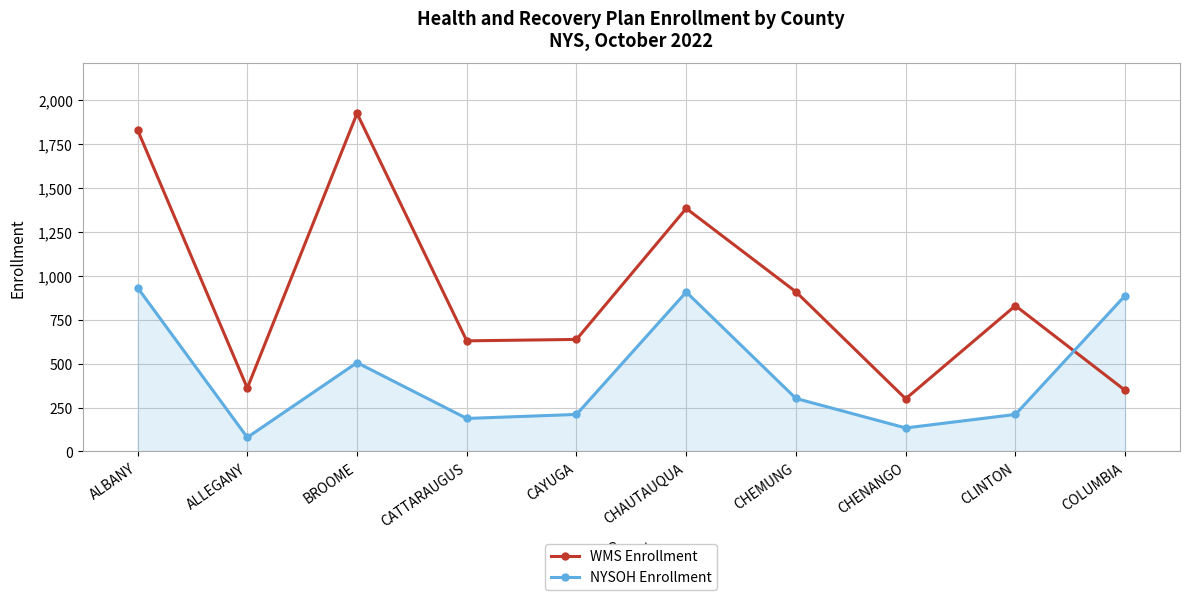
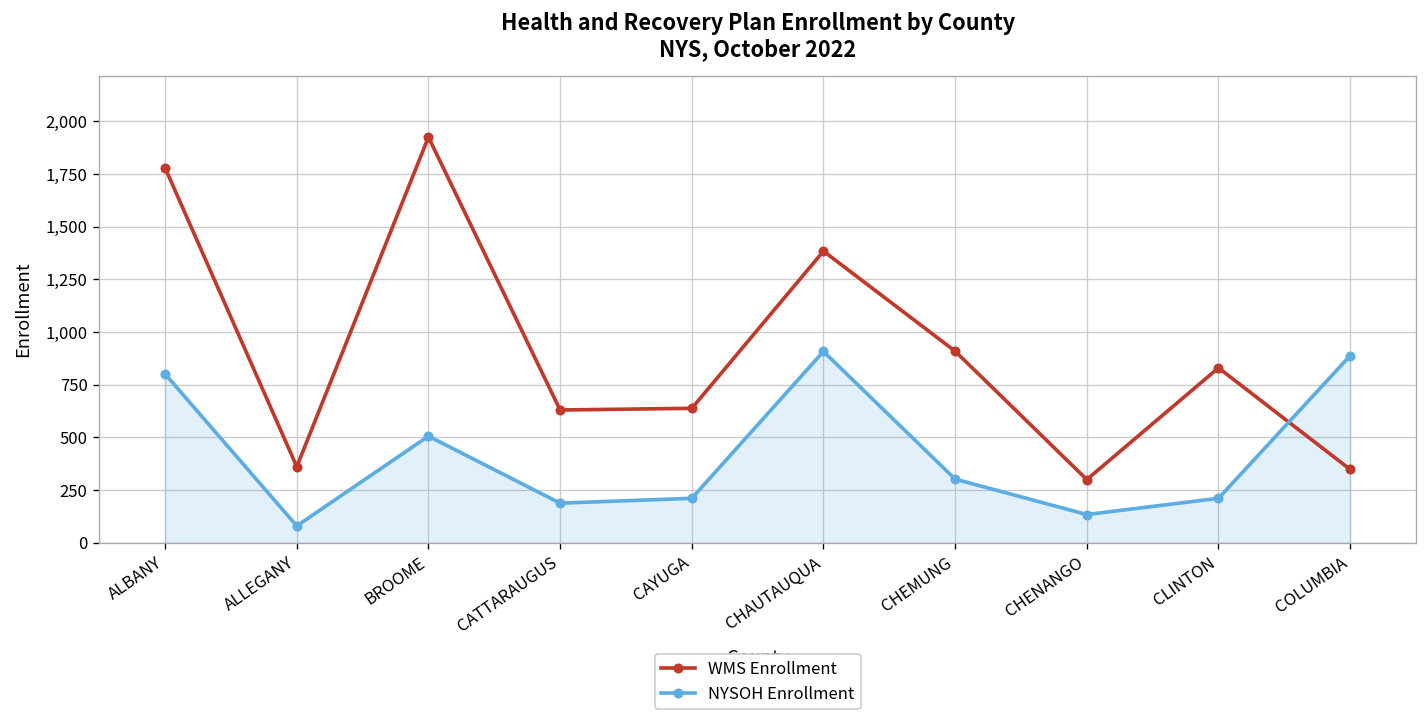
  {
    "WMS Enrollment": {
-     "ALBANY": "1,830",
+     "ALBANY": "1,780",
      "ALLEGANY": "360",
      "BROOME": "1,930",
      "CATTARAUGUS": "630",
      "CAYUGA": "640",
      "CHAUTAUQUA": "1,380",
      "CHEMUNG": "910",
      "CHENANGO": "300",
      "CLINTON": "830",
      "COLUMBIA": "350"
    },
    "NYSOH Enrollment": {
-     "ALBANY": "930",
+     "ALBANY": "800",
      "ALLEGANY": "80",
      "BROOME": "510",
      "CATTARAUGUS": "190",
      "CAYUGA": "210",
      "CHAUTAUQUA": "910",
      "CHEMUNG": "300",
      "CHENANGO": "130",
      "CLINTON": "210",
      "COLUMBIA": "890"
    }
  }
